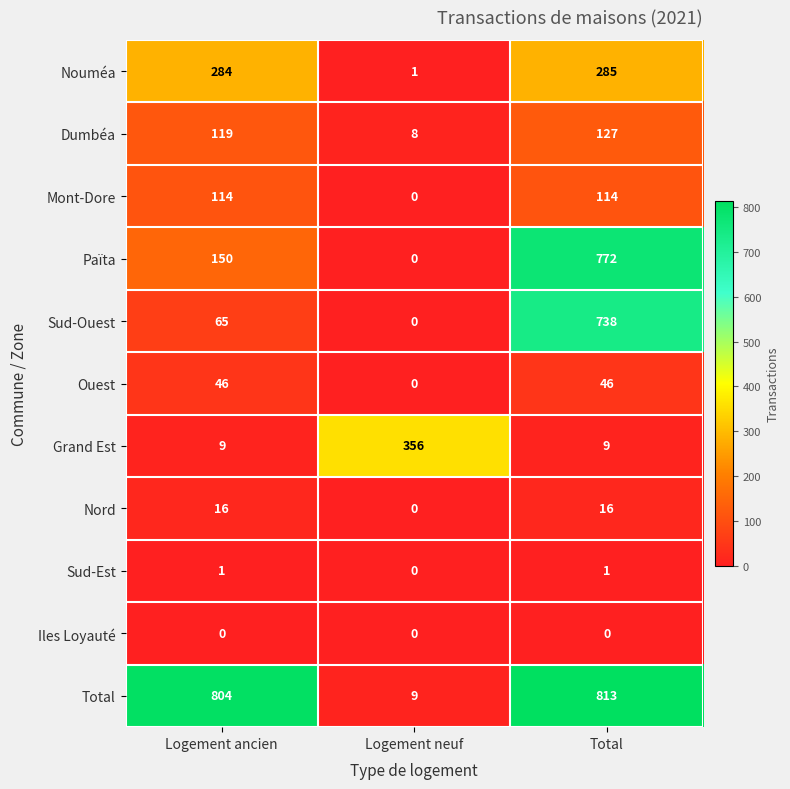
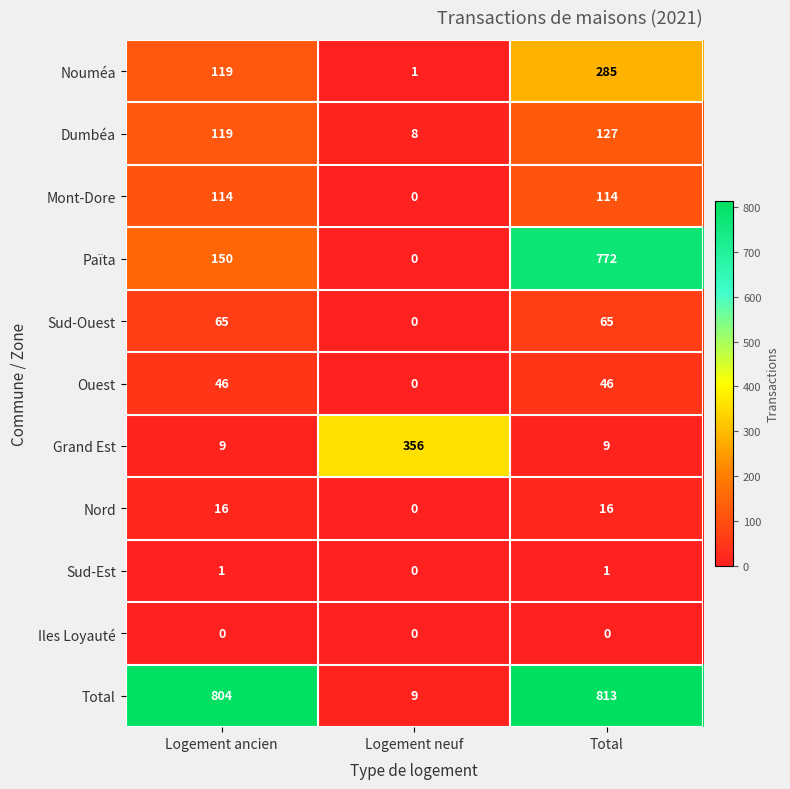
  {
    "Nouméa": {
-     "Logement ancien": 284,
+     "Logement ancien": 119,
      "Logement neuf": 1,
      "Total": 285
    },
    "Dumbéa": {
      "Logement ancien": 119,
      "Logement neuf": 8,
      "Total": 127
    },
    "Mont-Dore": {
      "Logement ancien": 114,
      "Logement neuf": 0,
      "Total": 114
    },
    "Païta": {
      "Logement ancien": 150,
      "Logement neuf": 0,
      "Total": 772
    },
    "Sud-Ouest": {
      "Logement ancien": 65,
      "Logement neuf": 0,
-     "Total": 738
+     "Total": 65
    },
    "Ouest": {
      "Logement ancien": 46,
      "Logement neuf": 0,
      "Total": 46
    },
    "Grand Est": {
      "Logement ancien": 9,
      "Logement neuf": 356,
      "Total": 9
    },
    "Nord": {
      "Logement ancien": 16,
      "Logement neuf": 0,
      "Total": 16
    },
    "Sud-Est": {
      "Logement ancien": 1,
      "Logement neuf": 0,
      "Total": 1
    },
    "Iles Loyauté": {
      "Logement ancien": 0,
      "Logement neuf": 0,
      "Total": 0
    },
    "Total": {
      "Logement ancien": 804,
      "Logement neuf": 9,
      "Total": 813
    }
  }
